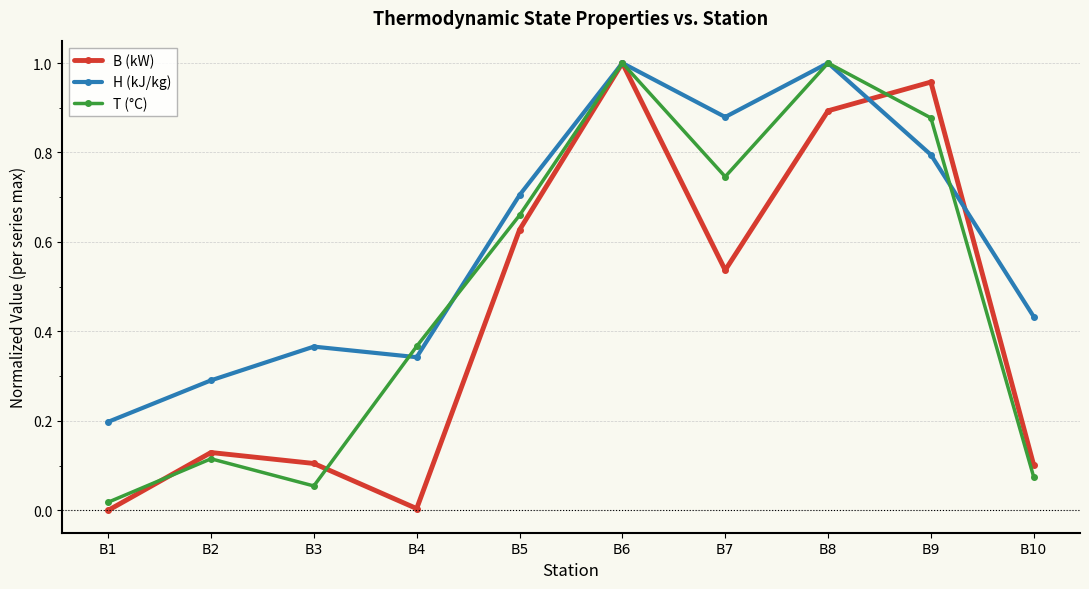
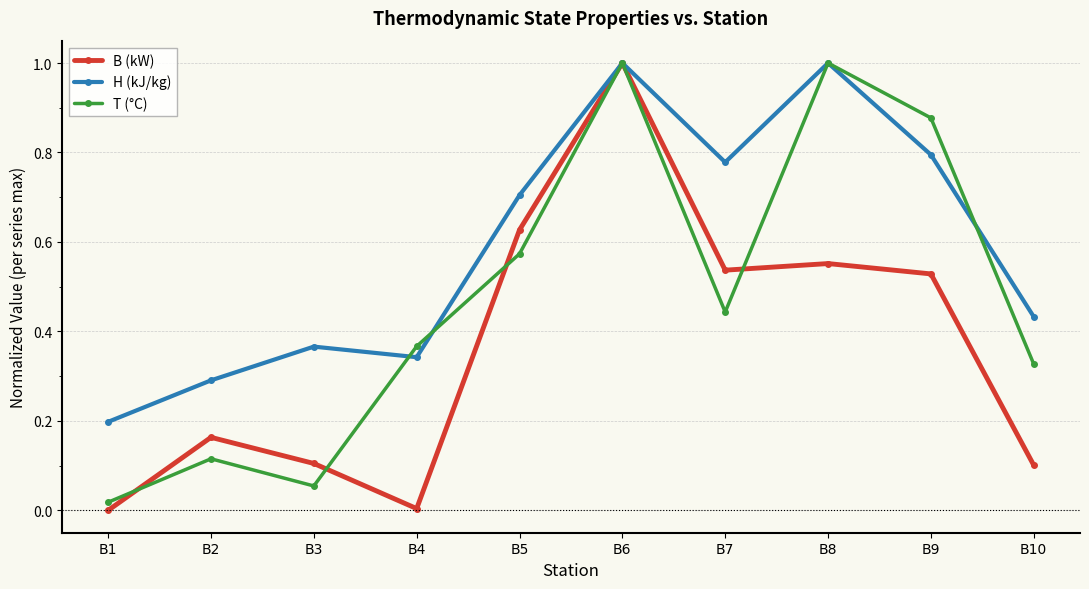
  {
    "B (kW)": {
      "B1": 0.00,
-     "B2": 0.13,
+     "B2": 0.16,
      "B3": 0.10,
      "B4": 0.00,
      "B5": 0.63,
      "B7": 0.54,
-     "B8": 0.89,
-     "B9": 0.96,
+     "B8": 0.55,
+     "B9": 0.53,
      "B10": 0.10
    },
    "H (kJ/kg)": {
      "B1": 0.20,
      "B2": 0.29,
      "B3": 0.37,
      "B4": 0.34,
      "B5": 0.70,
-     "B7": 0.88,
+     "B7": 0.78,
      "B9": 0.80,
      "B10": 0.43
    },
    "T (°C)": {
      "B1": 0.02,
      "B2": 0.12,
      "B3": 0.05,
      "B4": 0.37,
-     "B5": 0.66,
-     "B7": 0.75,
+     "B5": 0.57,
+     "B7": 0.44,
      "B9": 0.88,
-     "B10": 0.07
+     "B10": 0.33
    }
  }
